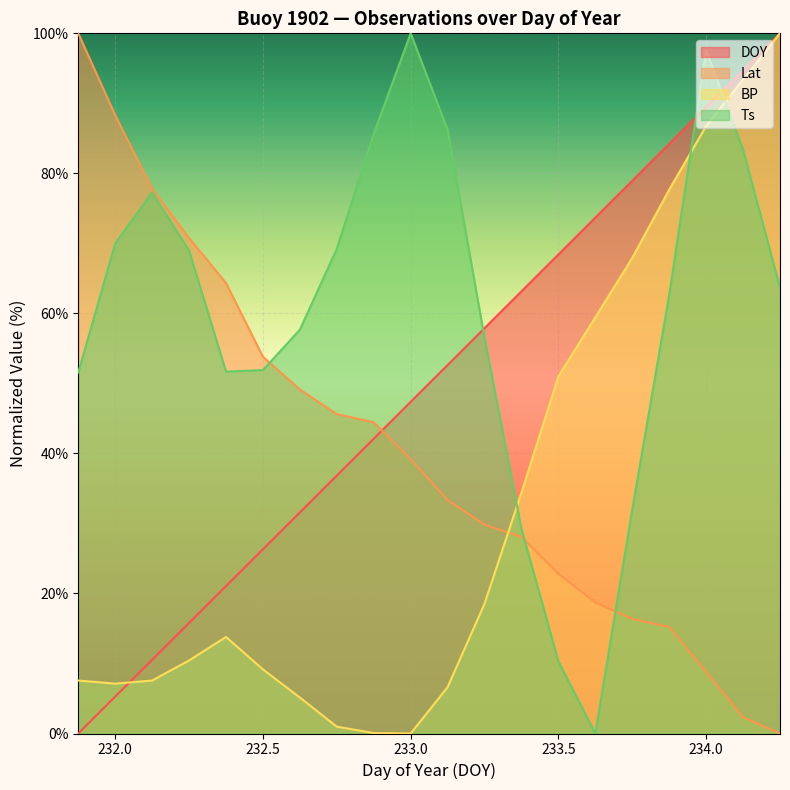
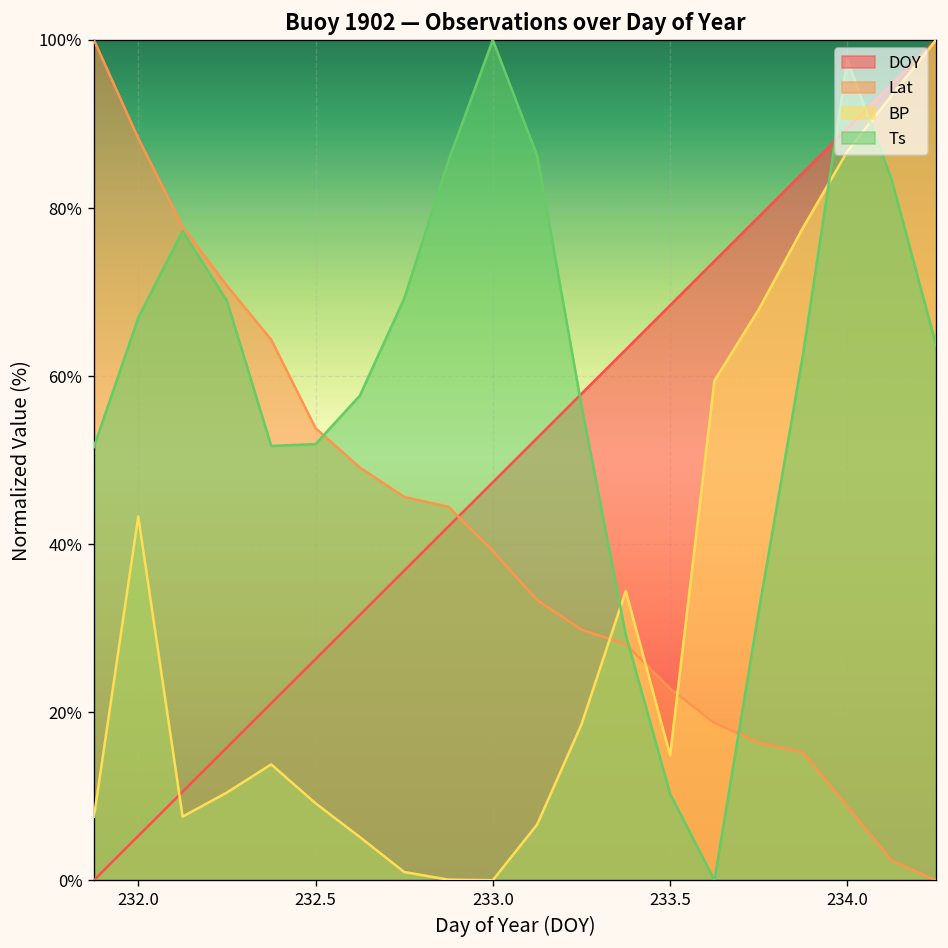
  {
    "BP": {
-     "232.0": "7%",
+     "232.0": "43%",
      "232.5": "9%",
      "233.0": "0%",
-     "233.5": "51%"
+     "233.5": "15%"
    },
    "Ts": {
-     "232.0": "70%",
+     "232.0": "67%",
      "232.5": "52%",
      "233.0": "100%",
      "233.5": "10%"
    }
  }
